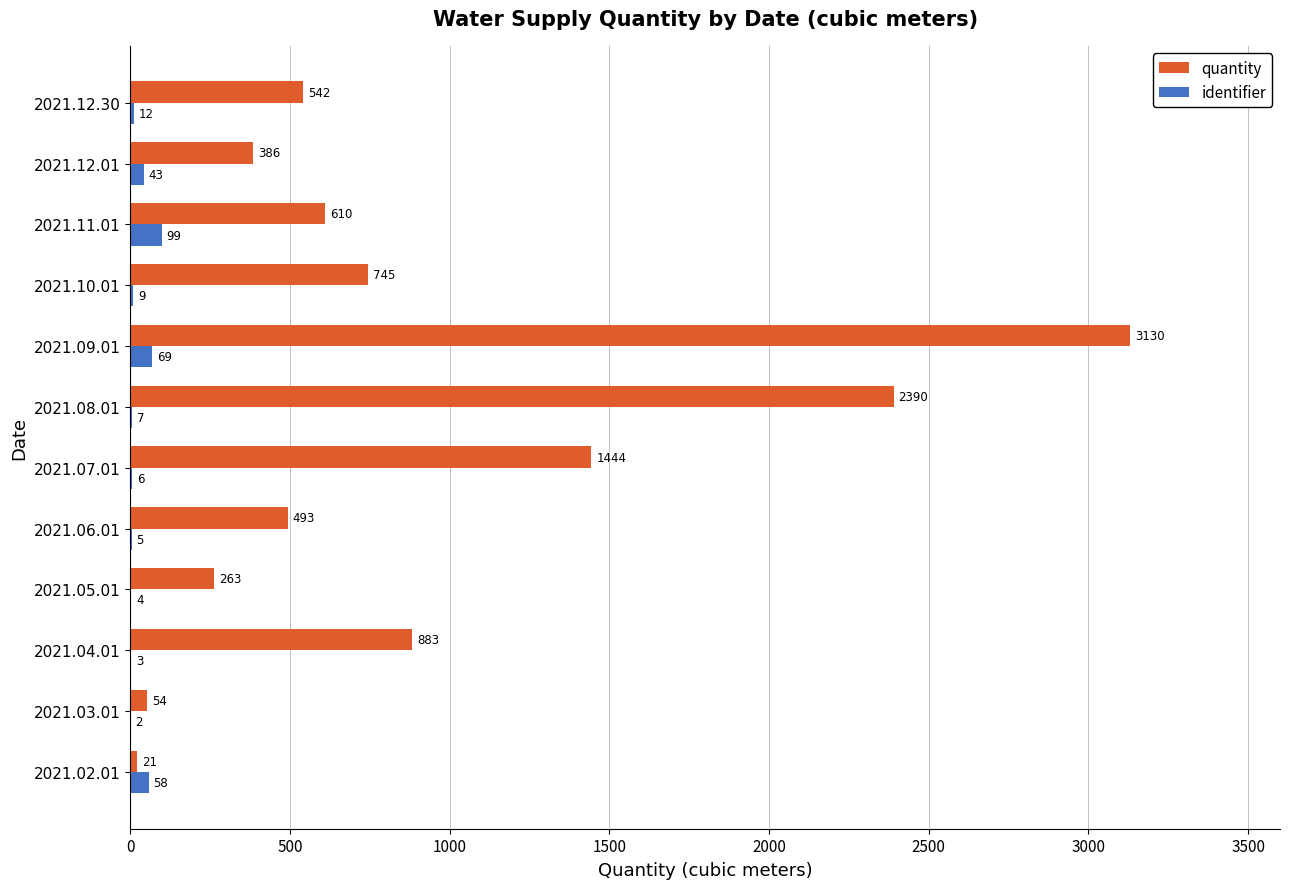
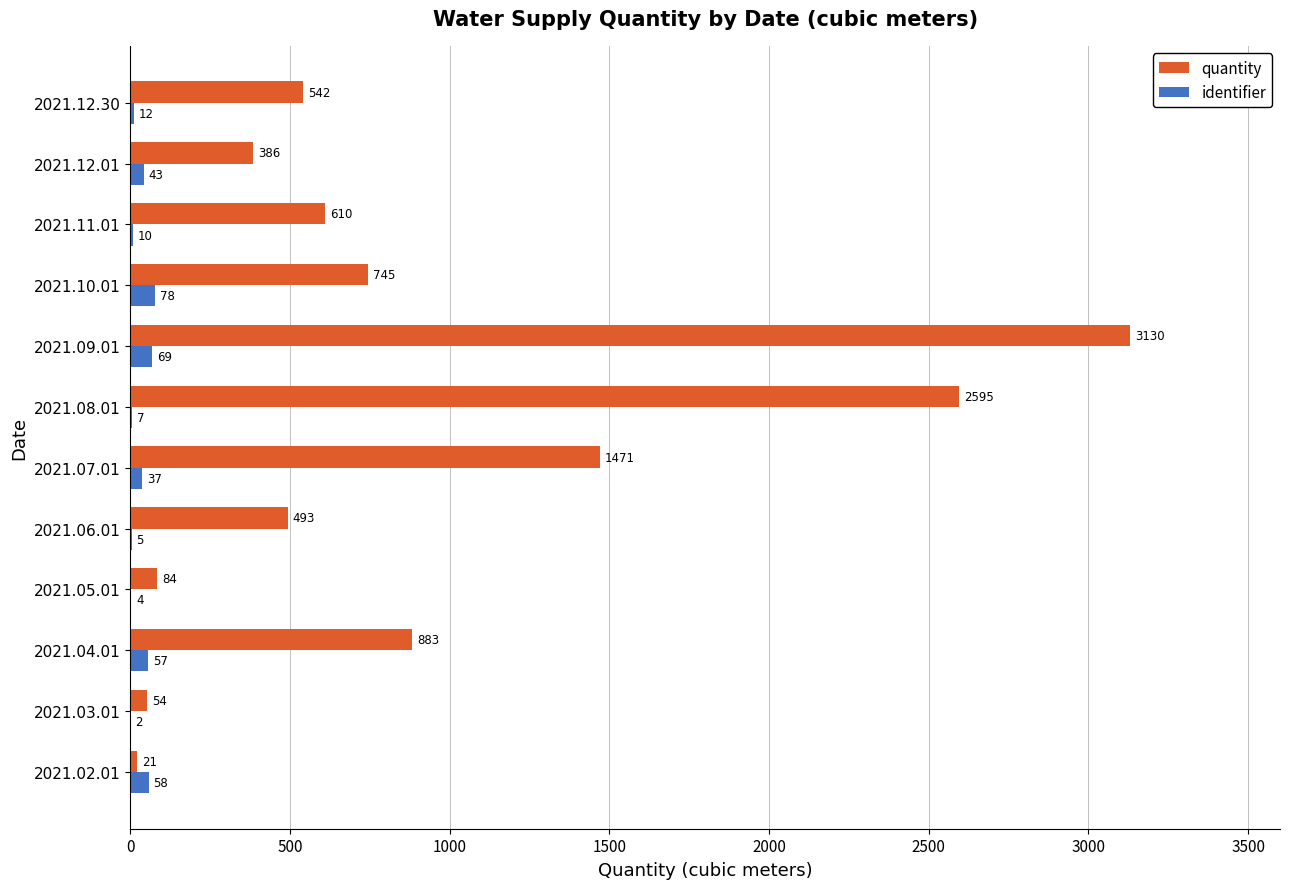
  {
    "quantity": {
      "2021.12.30": 542,
      "2021.12.01": 386,
      "2021.11.01": 610,
      "2021.10.01": 745,
      "2021.09.01": 3130,
-     "2021.08.01": 2390,
-     "2021.07.01": 1444,
+     "2021.08.01": 2595,
+     "2021.07.01": 1471,
      "2021.06.01": 493,
-     "2021.05.01": 263,
+     "2021.05.01": 84,
      "2021.04.01": 883,
      "2021.03.01": 54,
      "2021.02.01": 21
    },
    "identifier": {
      "2021.12.30": 12,
      "2021.12.01": 43,
-     "2021.11.01": 99,
-     "2021.10.01": 9,
+     "2021.11.01": 10,
+     "2021.10.01": 78,
      "2021.09.01": 69,
      "2021.08.01": 7,
-     "2021.07.01": 6,
+     "2021.07.01": 37,
      "2021.06.01": 5,
      "2021.05.01": 4,
-     "2021.04.01": 3,
+     "2021.04.01": 57,
      "2021.03.01": 2,
      "2021.02.01": 58
    }
  }
